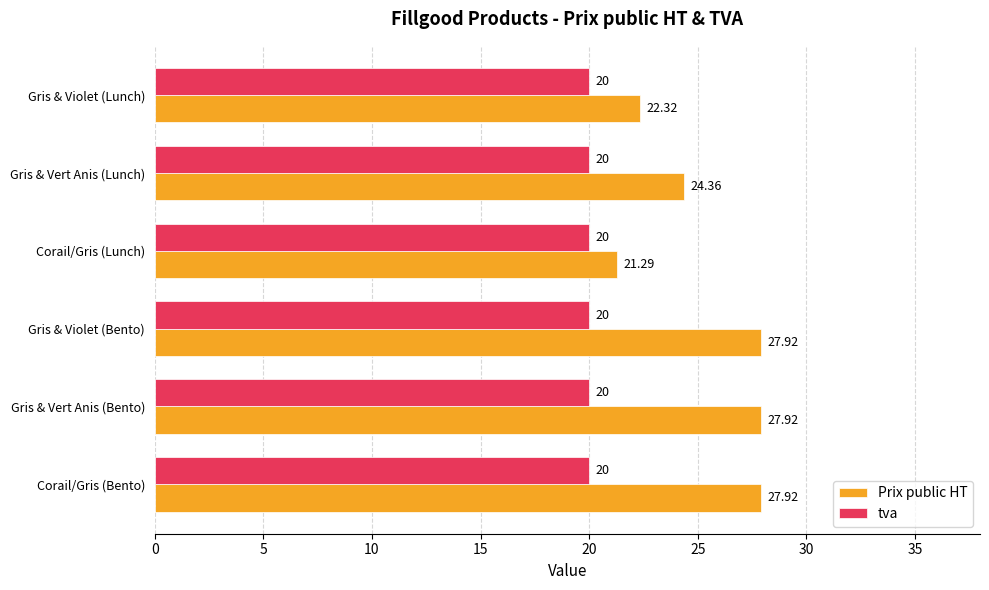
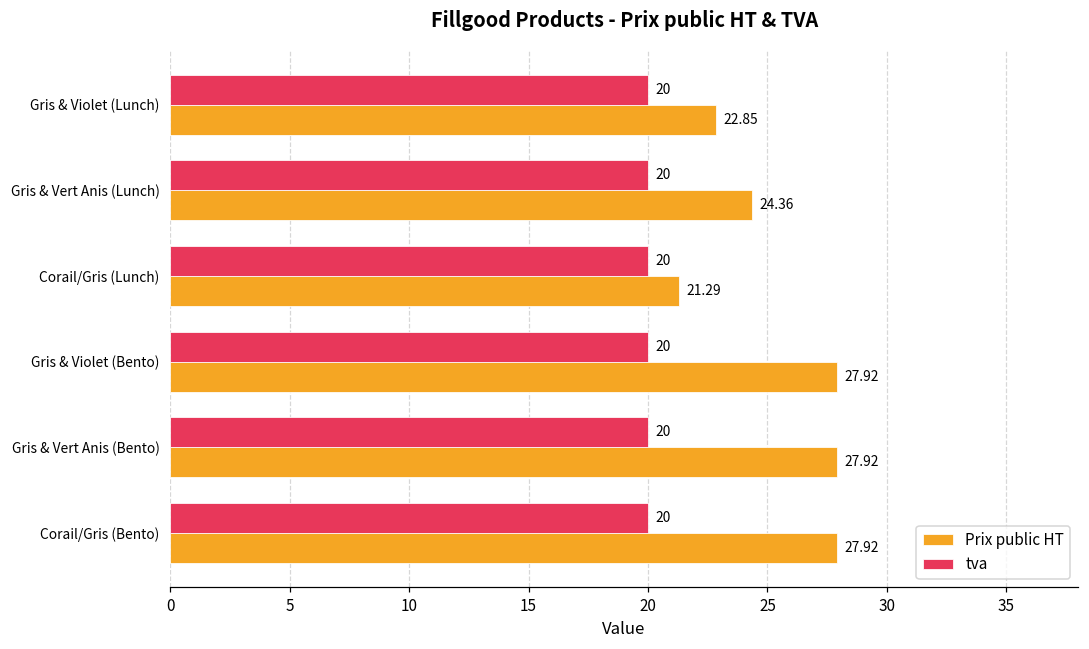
  {
    "Prix public HT": {
-     "Gris & Violet (Lunch)": 22.32,
+     "Gris & Violet (Lunch)": 22.85,
      "Gris & Vert Anis (Lunch)": 24.36,
      "Corail/Gris (Lunch)": 21.29,
      "Gris & Violet (Bento)": 27.92,
      "Gris & Vert Anis (Bento)": 27.92,
      "Corail/Gris (Bento)": 27.92
    },
    "tva": {
      "Gris & Violet (Lunch)": 20,
      "Gris & Vert Anis (Lunch)": 20,
      "Corail/Gris (Lunch)": 20,
      "Gris & Violet (Bento)": 20,
      "Gris & Vert Anis (Bento)": 20,
      "Corail/Gris (Bento)": 20
    }
  }
